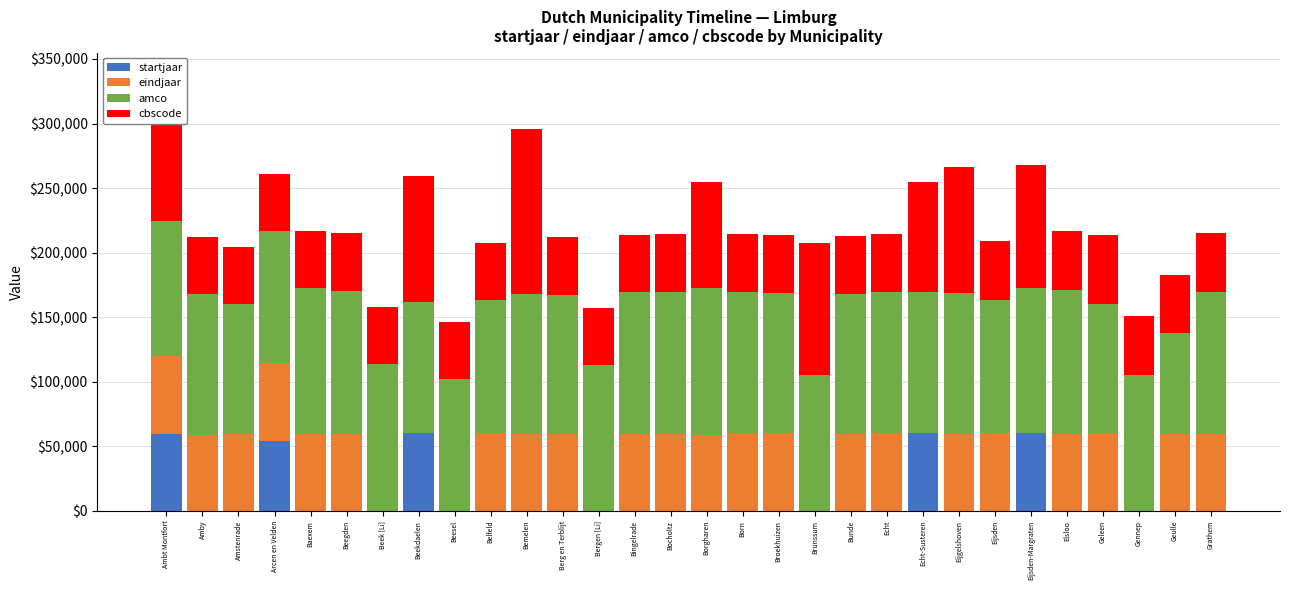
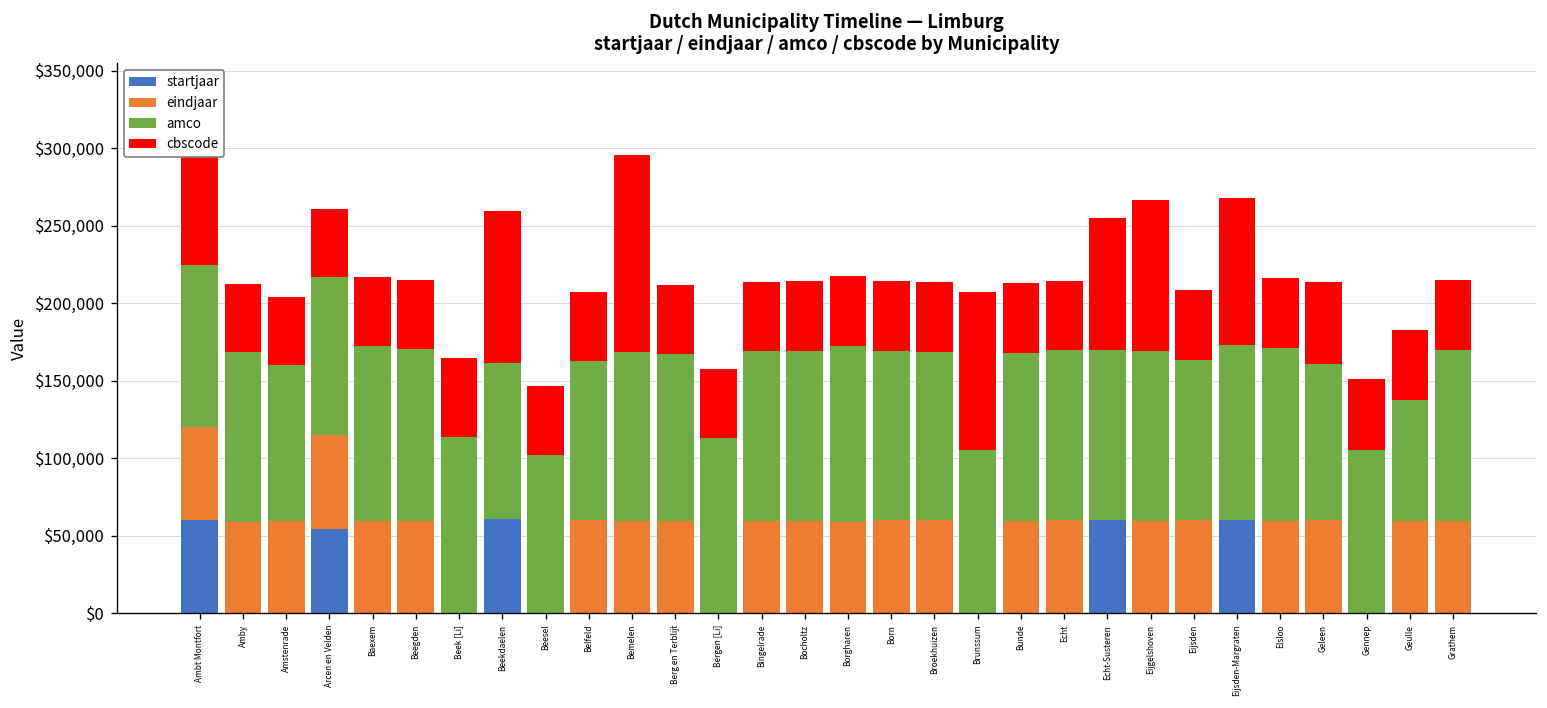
  {
    "startjaar": {
      "Ambt Montfort": "$60,000",
      "Amby": "$0",
      "Amstenrade": "$0",
      "Arcen en Velden": "$54,000",
      "Baexem": "$0",
      "Beegden": "$0",
      "Beek [Li]": "$0",
      "Beekdaelen": "$61,000",
      "Beesel": "$0",
      "Belfeld": "$0",
      "Bemelen": "$0",
      "Berg en Terblijt": "$0",
      "Bergen [Li]": "$0",
      "Bingelrade": "$0",
      "Bocholtz": "$0",
      "Borgharen": "$0",
      "Born": "$0",
      "Broekhuizen": "$0",
      "Brunssum": "$0",
      "Bunde": "$0",
      "Echt": "$0",
      "Echt-Susteren": "$60,000",
      "Eijgelshoven": "$0",
      "Eijsden": "$0",
      "Eijsden-Margraten": "$60,000",
      "Elsloo": "$0",
      "Geleen": "$0",
      "Gennep": "$0",
      "Geulle": "$0",
      "Grathem": "$0"
    },
    "eindjaar": {
      "Ambt Montfort": "$60,000",
      "Amby": "$59,000",
      "Amstenrade": "$59,000",
      "Arcen en Velden": "$60,000",
      "Baexem": "$60,000",
      "Beegden": "$60,000",
      "Beek [Li]": "$0",
      "Beekdaelen": "$0",
      "Beesel": "$0",
      "Belfeld": "$60,000",
      "Bemelen": "$59,000",
      "Berg en Terblijt": "$59,000",
      "Bergen [Li]": "$0",
      "Bingelrade": "$59,000",
      "Bocholtz": "$59,000",
      "Borgharen": "$59,000",
      "Born": "$60,000",
      "Broekhuizen": "$60,000",
      "Brunssum": "$0",
      "Bunde": "$59,000",
      "Echt": "$60,000",
      "Echt-Susteren": "$0",
      "Eijgelshoven": "$59,000",
      "Eijsden": "$60,000",
      "Eijsden-Margraten": "$0",
      "Elsloo": "$59,000",
      "Geleen": "$60,000",
      "Gennep": "$0",
      "Geulle": "$59,000",
      "Grathem": "$60,000"
    },
    "amco": {
      "Ambt Montfort": "$105,000",
      "Amby": "$109,000",
      "Amstenrade": "$101,000",
      "Arcen en Velden": "$102,000",
      "Baexem": "$113,000",
      "Beegden": "$111,000",
      "Beek [Li]": "$114,000",
      "Beekdaelen": "$101,000",
      "Beesel": "$102,000",
      "Belfeld": "$103,000",
      "Bemelen": "$109,000",
      "Berg en Terblijt": "$108,000",
      "Bergen [Li]": "$113,000",
      "Bingelrade": "$110,000",
      "Bocholtz": "$110,000",
      "Borgharen": "$113,000",
      "Born": "$109,000",
      "Broekhuizen": "$109,000",
      "Brunssum": "$105,000",
      "Bunde": "$108,000",
      "Echt": "$109,000",
      "Echt-Susteren": "$109,000",
      "Eijgelshoven": "$110,000",
      "Eijsden": "$103,000",
      "Eijsden-Margraten": "$112,000",
      "Elsloo": "$112,000",
      "Geleen": "$100,000",
      "Gennep": "$105,000",
      "Geulle": "$78,000",
      "Grathem": "$110,000"
    },
    "cbscode": {
      "Amby": "$44,000",
      "Amstenrade": "$44,000",
      "Arcen en Velden": "$44,000",
      "Baexem": "$44,000",
      "Beegden": "$44,000",
-     "Beek [Li]": "$44,000",
+     "Beek [Li]": "$51,000",
      "Beekdaelen": "$98,000",
      "Beesel": "$44,000",
      "Belfeld": "$45,000",
      "Bemelen": "$128,000",
      "Berg en Terblijt": "$45,000",
      "Bergen [Li]": "$45,000",
      "Bingelrade": "$45,000",
      "Bocholtz": "$45,000",
-     "Borgharen": "$82,000",
+     "Borgharen": "$45,000",
      "Born": "$45,000",
      "Broekhuizen": "$45,000",
      "Brunssum": "$102,000",
      "Bunde": "$45,000",
      "Echt": "$45,000",
      "Echt-Susteren": "$86,000",
      "Eijgelshoven": "$97,000",
      "Eijsden": "$45,000",
      "Eijsden-Margraten": "$95,000",
      "Elsloo": "$45,000",
      "Geleen": "$53,000",
      "Gennep": "$45,000",
      "Geulle": "$45,000",
      "Grathem": "$45,000"
    }
  }
